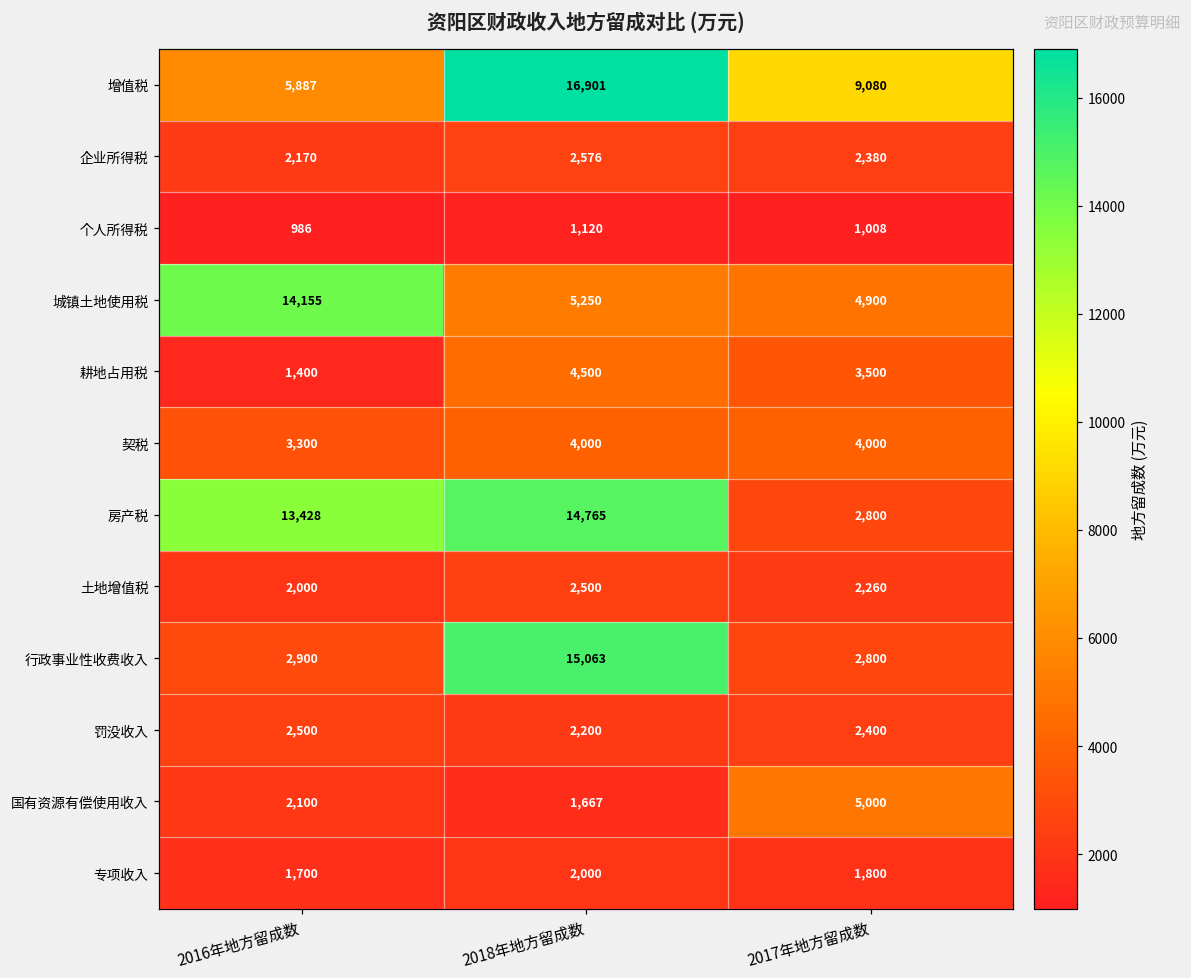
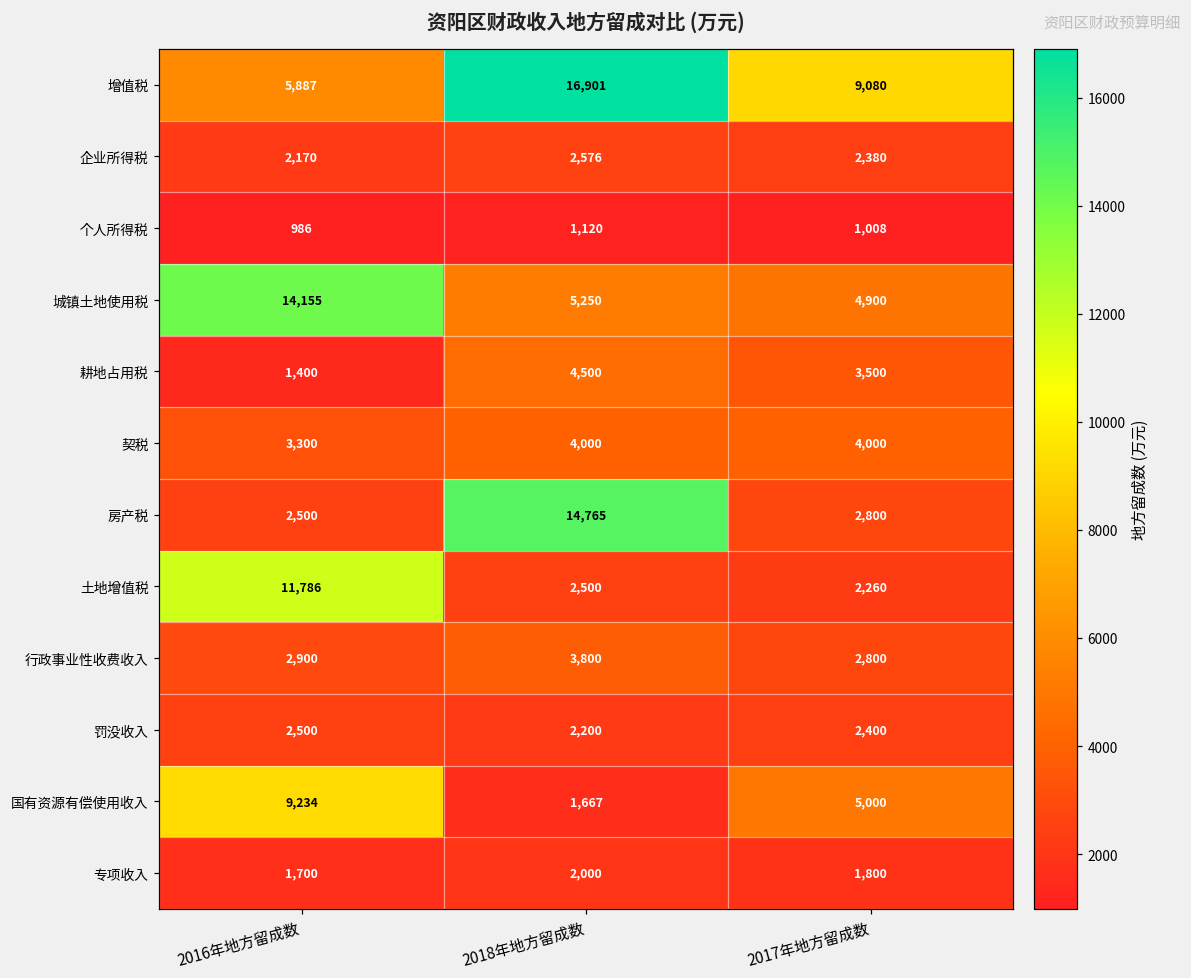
  {
    "增值税": {
      "2016年地方留成数": "5,887",
      "2018年地方留成数": "16,901",
      "2017年地方留成数": "9,080"
    },
    "企业所得税": {
      "2016年地方留成数": "2,170",
      "2018年地方留成数": "2,576",
      "2017年地方留成数": "2,380"
    },
    "个人所得税": {
      "2016年地方留成数": "986",
      "2018年地方留成数": "1,120",
      "2017年地方留成数": "1,008"
    },
    "城镇土地使用税": {
      "2016年地方留成数": "14,155",
      "2018年地方留成数": "5,250",
      "2017年地方留成数": "4,900"
    },
    "耕地占用税": {
      "2016年地方留成数": "1,400",
      "2018年地方留成数": "4,500",
      "2017年地方留成数": "3,500"
    },
    "契税": {
      "2016年地方留成数": "3,300",
      "2018年地方留成数": "4,000",
      "2017年地方留成数": "4,000"
    },
    "房产税": {
-     "2016年地方留成数": "13,428",
+     "2016年地方留成数": "2,500",
      "2018年地方留成数": "14,765",
      "2017年地方留成数": "2,800"
    },
    "土地增值税": {
-     "2016年地方留成数": "2,000",
+     "2016年地方留成数": "11,786",
      "2018年地方留成数": "2,500",
      "2017年地方留成数": "2,260"
    },
    "行政事业性收费收入": {
      "2016年地方留成数": "2,900",
-     "2018年地方留成数": "15,063",
+     "2018年地方留成数": "3,800",
      "2017年地方留成数": "2,800"
    },
    "罚没收入": {
      "2016年地方留成数": "2,500",
      "2018年地方留成数": "2,200",
      "2017年地方留成数": "2,400"
    },
    "国有资源有偿使用收入": {
-     "2016年地方留成数": "2,100",
+     "2016年地方留成数": "9,234",
      "2018年地方留成数": "1,667",
      "2017年地方留成数": "5,000"
    },
    "专项收入": {
      "2016年地方留成数": "1,700",
      "2018年地方留成数": "2,000",
      "2017年地方留成数": "1,800"
    }
  }
